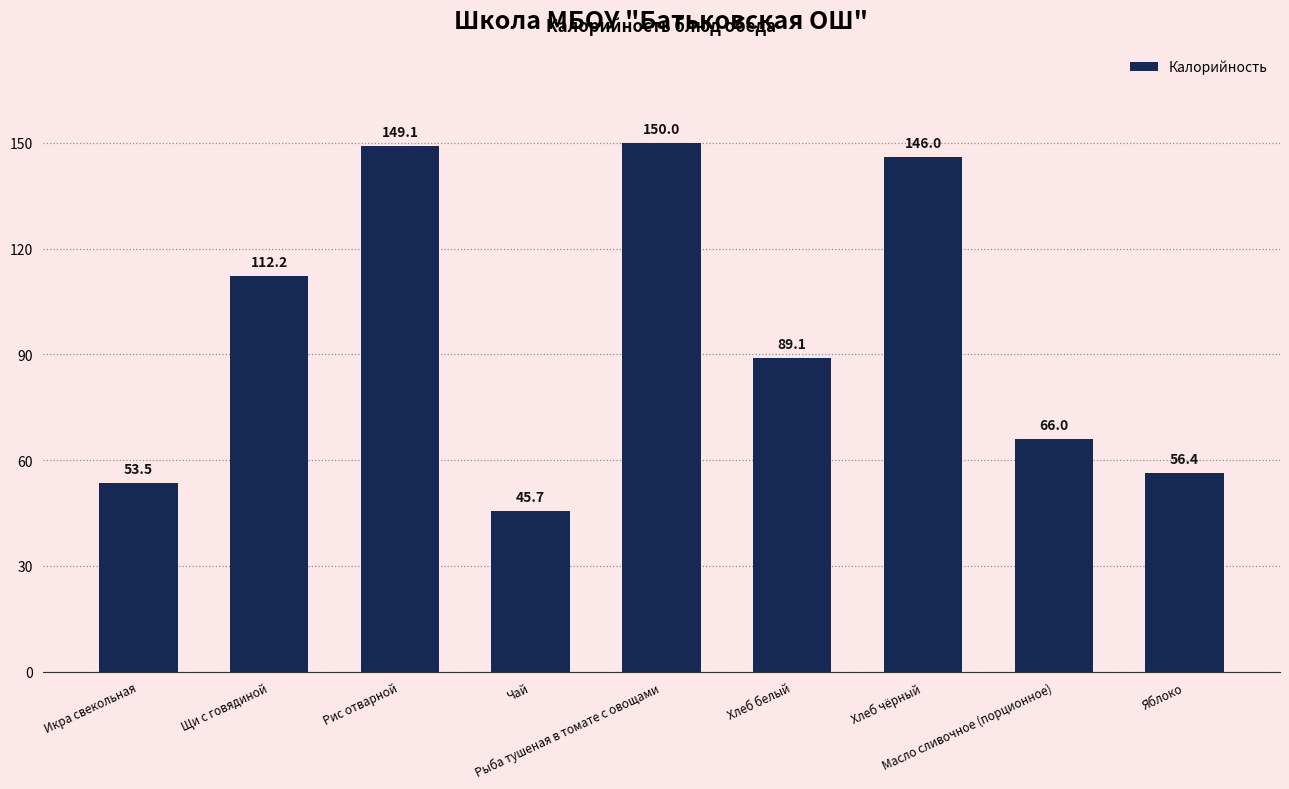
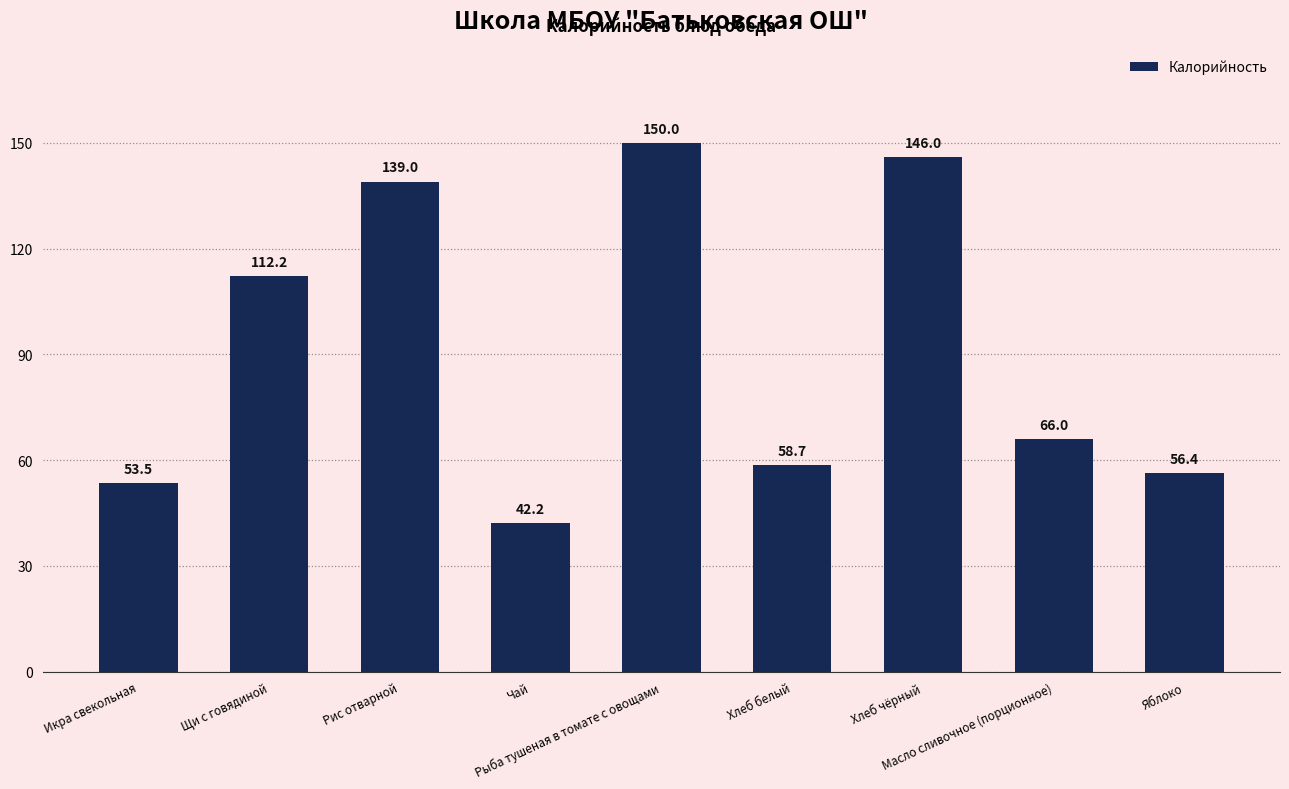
  {
    "Икра свекольная": 53.5,
    "Щи с говядиной": 112.2,
-   "Рис отварной": 149.1,
-   "Чай": 45.7,
+   "Рис отварной": 139.0,
+   "Чай": 42.2,
    "Рыба тушеная в томате с овощами": 150.0,
-   "Хлеб белый": 89.1,
+   "Хлеб белый": 58.7,
    "Хлеб чёрный": 146.0,
    "Масло сливочное (порционное)": 66.0,
    "Яблоко": 56.4
  }
